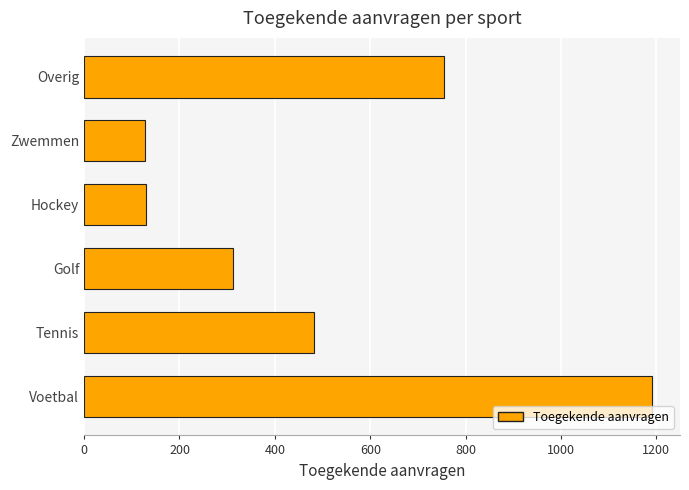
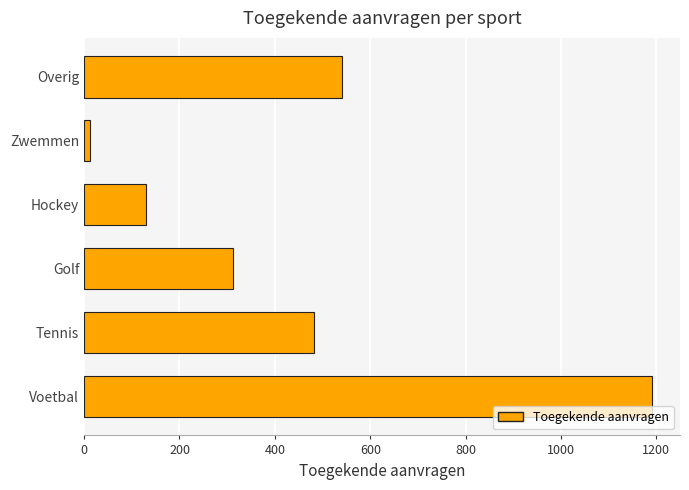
  {
-   "Overig": 760,
-   "Zwemmen": 130,
+   "Overig": 540,
+   "Zwemmen": 10,
    "Hockey": 130,
    "Golf": 310,
    "Tennis": 480,
    "Voetbal": 1190
  }
